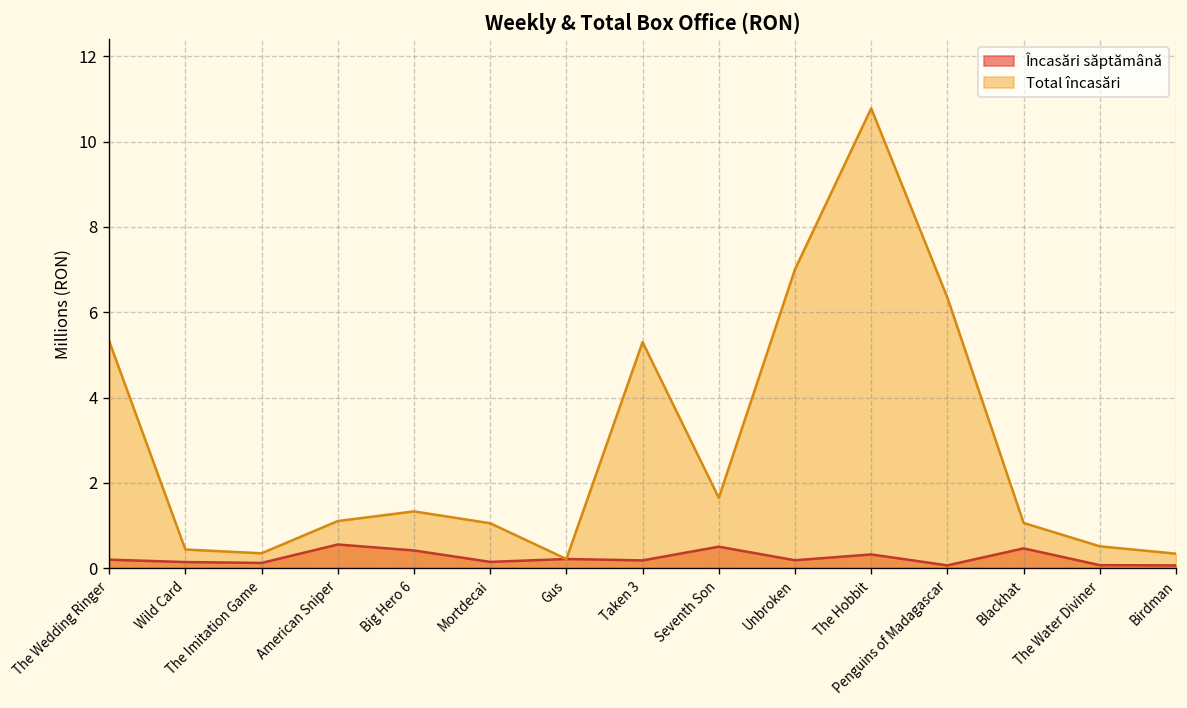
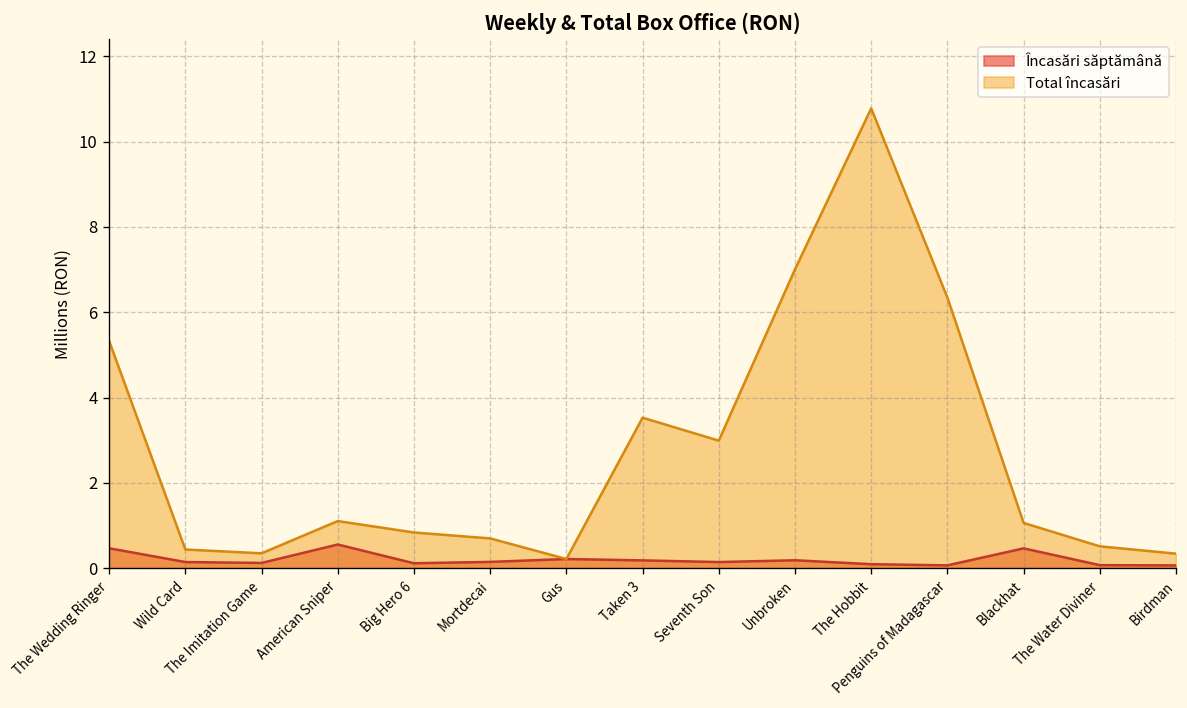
  {
    "Încasări săptămână": {
-     "The Wedding Ringer": 0.2,
+     "The Wedding Ringer": 0.5,
      "Wild Card": 0.1,
      "The Imitation Game": 0.1,
      "American Sniper": 0.6,
-     "Big Hero 6": 0.4,
+     "Big Hero 6": 0.1,
      "Mortdecai": 0.1,
      "Taken 3": 0.2,
-     "Seventh Son": 0.5,
+     "Seventh Son": 0.1,
      "Unbroken": 0.2,
-     "The Hobbit": 0.3,
+     "The Hobbit": 0.1,
      "Penguins of Madagascar": 0.1,
      "Blackhat": 0.5,
      "The Water Diviner": 0.1,
      "Birdman": 0.1
    },
    "Total încasări": {
      "The Wedding Ringer": 5.3,
      "Wild Card": 0.4,
      "The Imitation Game": 0.3,
      "American Sniper": 1.1,
-     "Big Hero 6": 1.3,
-     "Mortdecai": 1.1,
-     "Taken 3": 5.3,
-     "Seventh Son": 1.6,
+     "Big Hero 6": 0.8,
+     "Mortdecai": 0.7,
+     "Taken 3": 3.5,
+     "Seventh Son": 3.0,
      "Unbroken": 7.0,
      "The Hobbit": 10.8,
      "Penguins of Madagascar": 6.3,
      "Blackhat": 1.1,
      "The Water Diviner": 0.5,
      "Birdman": 0.3
    }
  }
